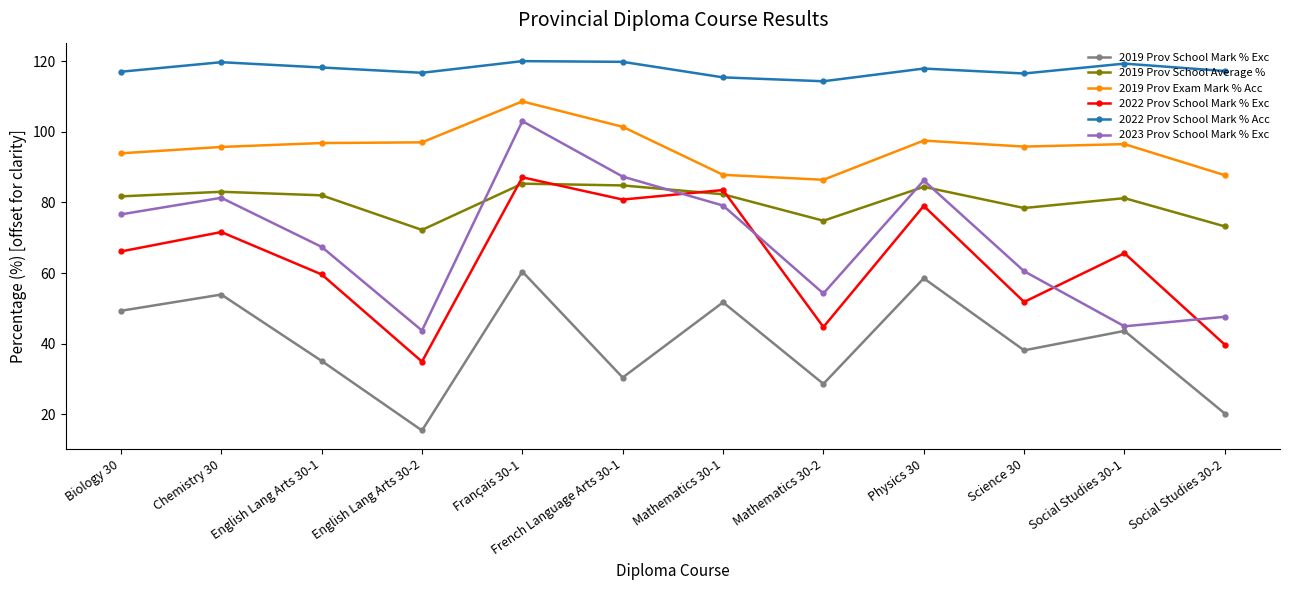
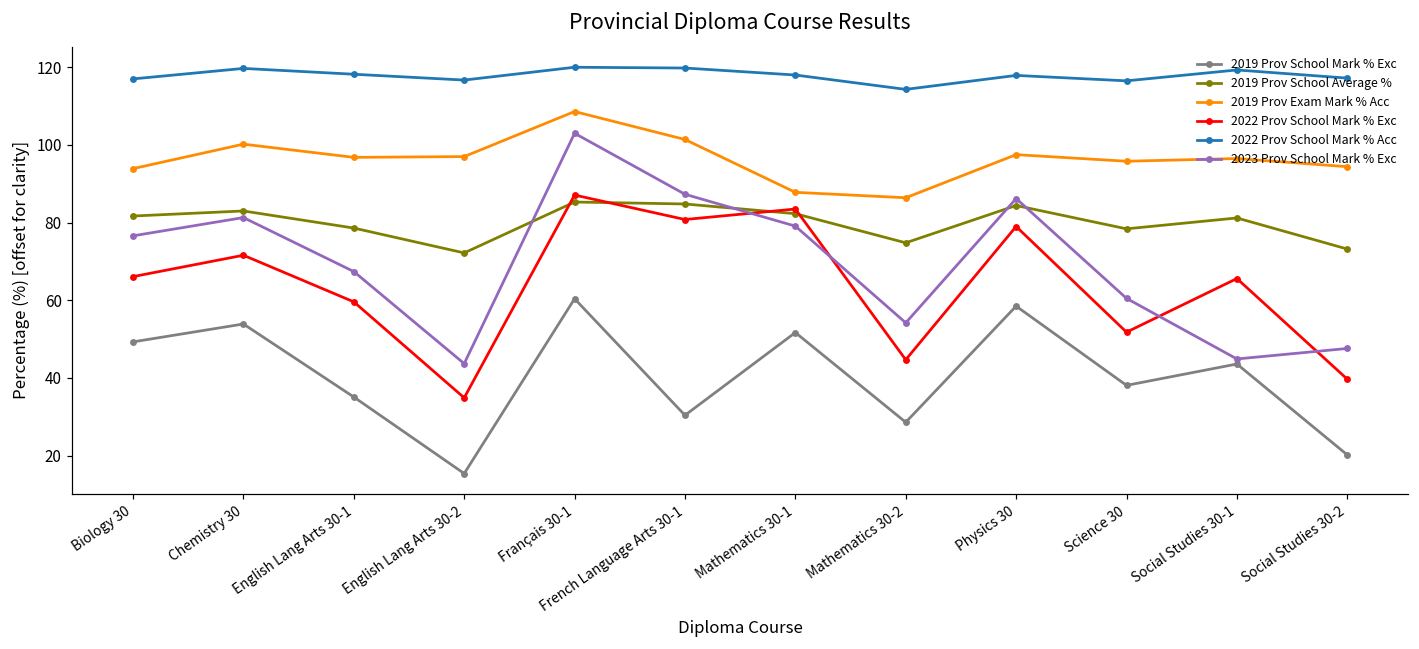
  {
    "2019 Prov School Mark % Exc": {
      "Biology 30": 49,
      "Chemistry 30": 54,
      "English Lang Arts 30-1": 35,
      "English Lang Arts 30-2": 15,
      "Français 30-1": 60,
      "French Language Arts 30-1": 30,
      "Mathematics 30-1": 52,
      "Mathematics 30-2": 29,
      "Physics 30": 59,
      "Science 30": 38,
      "Social Studies 30-1": 44,
      "Social Studies 30-2": 20
    },
    "2019 Prov School Average %": {
      "Biology 30": 82,
      "Chemistry 30": 83,
-     "English Lang Arts 30-1": 82,
+     "English Lang Arts 30-1": 79,
      "English Lang Arts 30-2": 72,
      "Français 30-1": 85,
      "French Language Arts 30-1": 85,
      "Mathematics 30-1": 82,
      "Mathematics 30-2": 75,
      "Physics 30": 84,
      "Science 30": 78,
      "Social Studies 30-1": 81,
      "Social Studies 30-2": 73
    },
    "2019 Prov Exam Mark % Acc": {
      "Biology 30": 94,
-     "Chemistry 30": 96,
+     "Chemistry 30": 100,
      "English Lang Arts 30-1": 97,
      "English Lang Arts 30-2": 97,
      "Français 30-1": 109,
      "French Language Arts 30-1": 101,
      "Mathematics 30-1": 88,
      "Mathematics 30-2": 86,
      "Physics 30": 98,
      "Science 30": 96,
      "Social Studies 30-1": 97,
-     "Social Studies 30-2": 88
+     "Social Studies 30-2": 94
    },
    "2022 Prov School Mark % Exc": {
      "Biology 30": 66,
      "Chemistry 30": 72,
      "English Lang Arts 30-1": 60,
      "English Lang Arts 30-2": 35,
      "Français 30-1": 87,
      "French Language Arts 30-1": 81,
      "Mathematics 30-1": 84,
      "Mathematics 30-2": 45,
      "Physics 30": 79,
      "Science 30": 52,
      "Social Studies 30-1": 66,
      "Social Studies 30-2": 40
    },
    "2022 Prov School Mark % Acc": {
      "Biology 30": 117,
      "Chemistry 30": 120,
      "English Lang Arts 30-1": 118,
      "English Lang Arts 30-2": 117,
      "Français 30-1": 120,
      "French Language Arts 30-1": 120,
-     "Mathematics 30-1": 115,
+     "Mathematics 30-1": 118,
      "Mathematics 30-2": 114,
      "Physics 30": 118,
      "Science 30": 117,
      "Social Studies 30-1": 119,
      "Social Studies 30-2": 117
    },
    "2023 Prov School Mark % Exc": {
      "Biology 30": 77,
      "Chemistry 30": 81,
      "English Lang Arts 30-1": 67,
      "English Lang Arts 30-2": 44,
      "Français 30-1": 103,
      "French Language Arts 30-1": 87,
      "Mathematics 30-1": 79,
      "Mathematics 30-2": 54,
      "Physics 30": 86,
      "Science 30": 61,
      "Social Studies 30-1": 45,
      "Social Studies 30-2": 48
    }
  }
